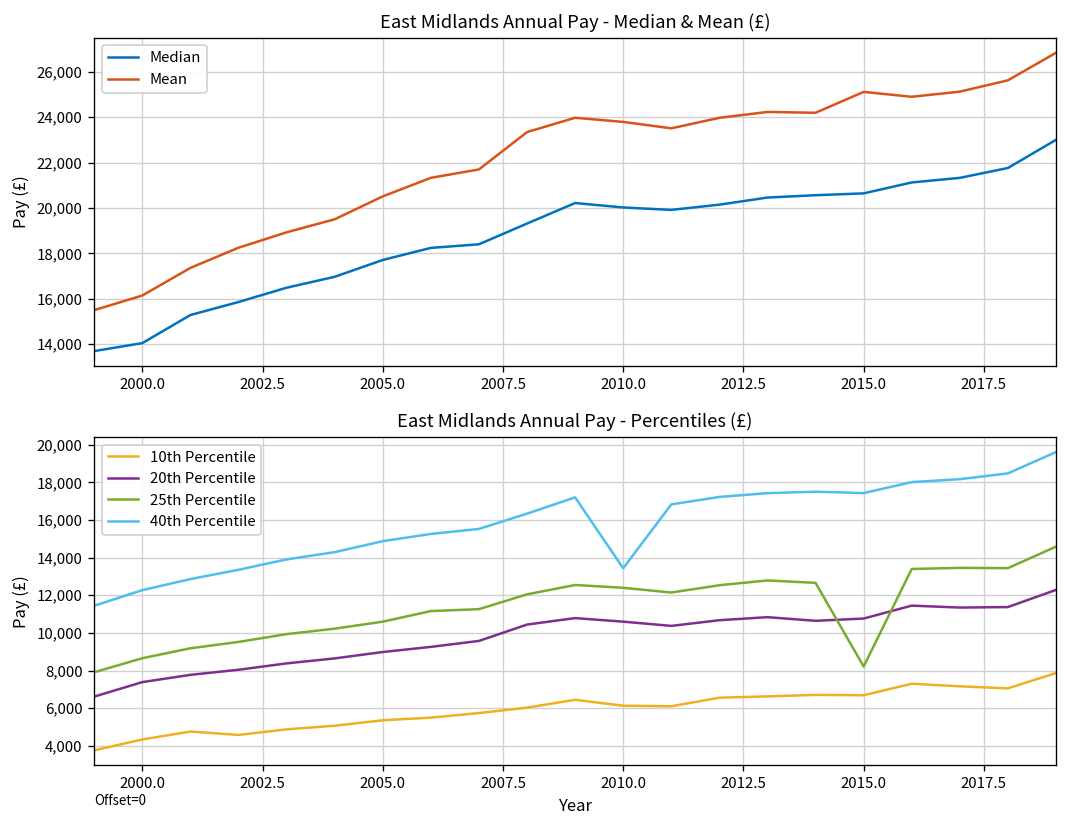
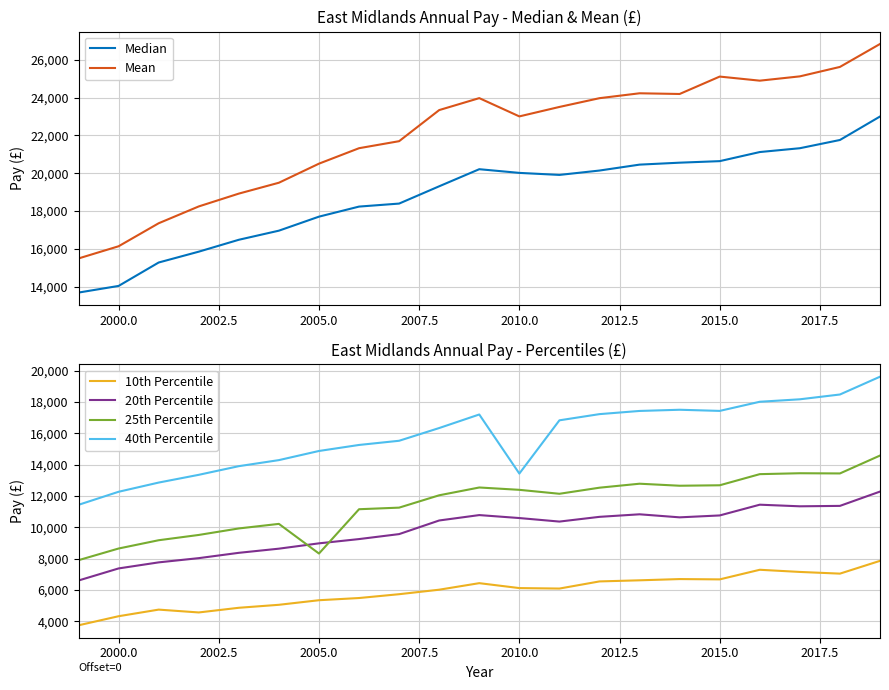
  {
    "East Midlands Annual Pay - Median & Mean (£)": {
      "Median": {
        "2000.0": "14,000",
        "2005.0": "17,700",
        "2010.0": "20,000",
        "2015.0": "20,600"
      },
      "Mean": {
        "2000.0": "16,100",
        "2005.0": "20,500",
-       "2010.0": "23,800",
+       "2010.0": "23,000",
        "2015.0": "25,100"
      }
    },
    "East Midlands Annual Pay - Percentiles (£)": {
      "10th Percentile": {
        "2000.0": "4,300",
        "2005.0": "5,400",
        "2010.0": "6,100",
        "2015.0": "6,700"
      },
      "20th Percentile": {
        "2000.0": "7,400",
        "2005.0": "9,000",
        "2010.0": "10,600",
        "2015.0": "10,800"
      },
      "25th Percentile": {
        "2000.0": "8,700",
-       "2005.0": "10,600",
+       "2005.0": "8,300",
        "2010.0": "12,400",
-       "2015.0": "8,200"
+       "2015.0": "12,700"
      },
      "40th Percentile": {
        "2000.0": "12,300",
        "2005.0": "14,900",
        "2010.0": "13,400",
        "2015.0": "17,400"
      }
    }
  }
